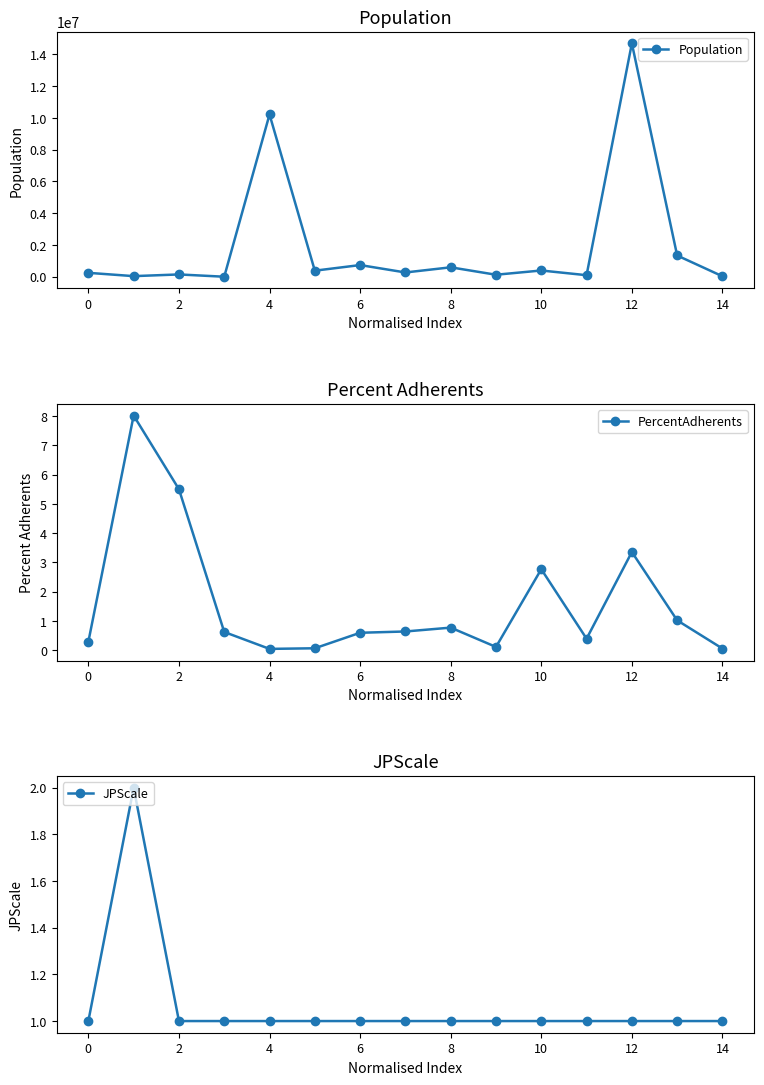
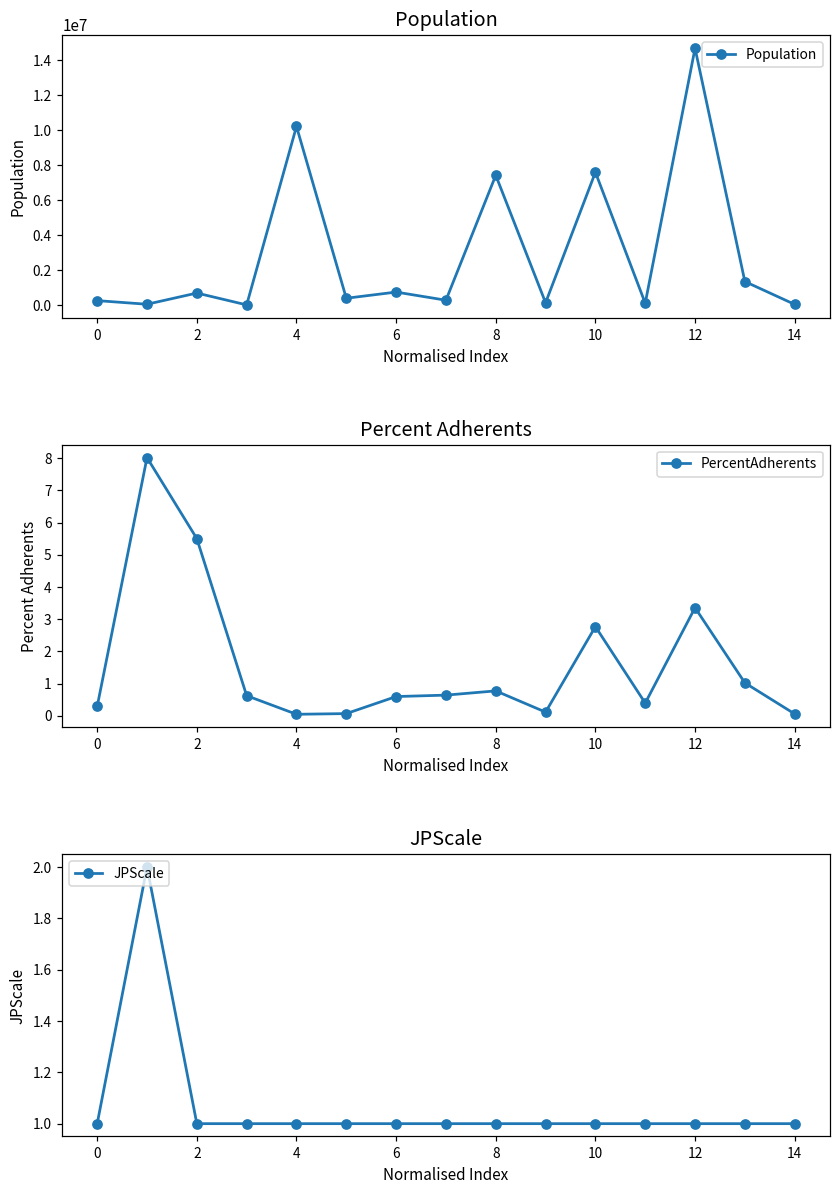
  {
    "Population": {
      "0": 200000,
-     "2": 100000,
+     "2": 700000,
      "4": 10200000,
      "6": 700000,
-     "8": 600000,
-     "10": 400000,
+     "8": 7400000,
+     "10": 7600000,
      "12": 14700000,
      "14": 0
    },
    "Percent Adherents": {
      "0": 0.3,
      "2": 5.5,
      "4": 0.0,
      "6": 0.6,
      "8": 0.8,
      "10": 2.8,
      "12": 3.4,
      "14": 0.1
    },
    "JPScale": {
      "0": 1.00,
      "2": 1.00,
      "4": 1.00,
      "6": 1.00,
      "8": 1.00,
      "10": 1.00,
      "12": 1.00,
      "14": 1.00
    }
  }
